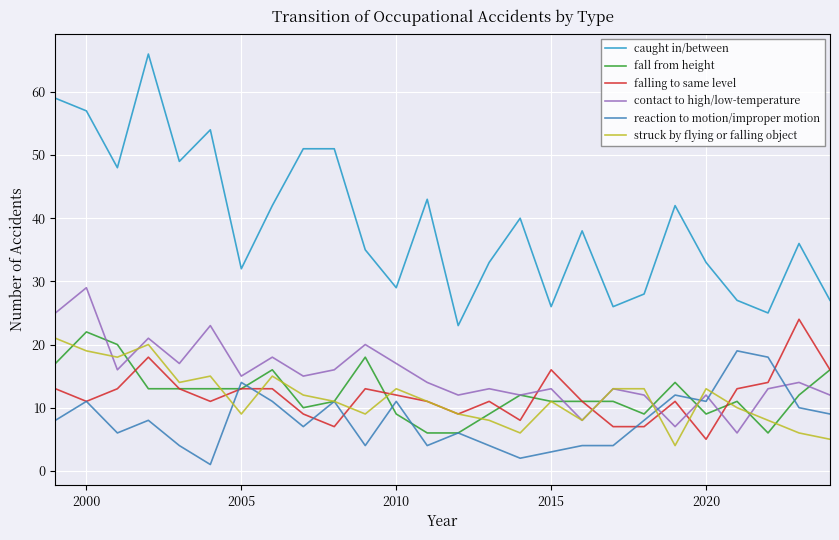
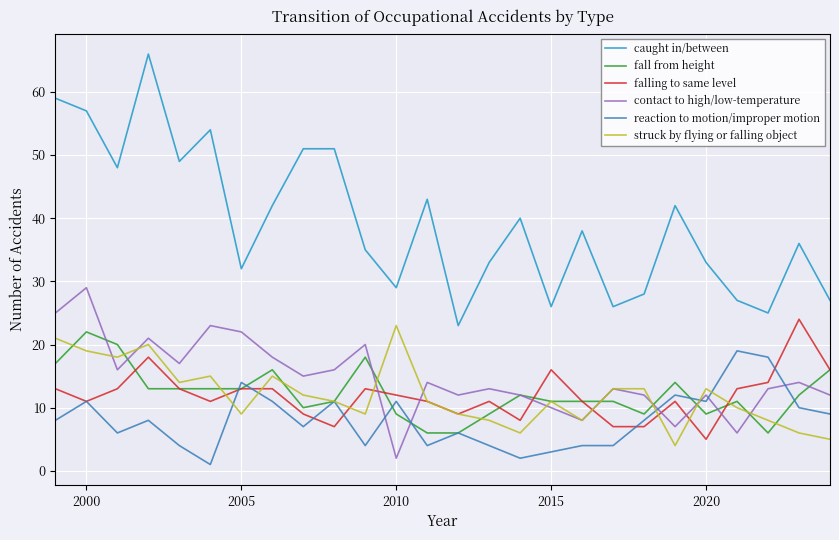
  {
    "fall from height": {
      "2000": 22,
      "2010": 9,
      "2020": 9
    },
    "falling to same level": {
      "2010": 12,
      "2015": 16,
      "2020": 5
    },
    "contact to high/low-temperature": {
      "2000": 29,
-     "2005": 15,
-     "2010": 17,
-     "2015": 13,
+     "2005": 22,
+     "2010": 2,
+     "2015": 10,
      "2020": 12
    },
    "struck by flying or falling object": {
      "2000": 19,
      "2005": 9,
-     "2010": 13,
+     "2010": 23,
      "2020": 13
    }
  }
